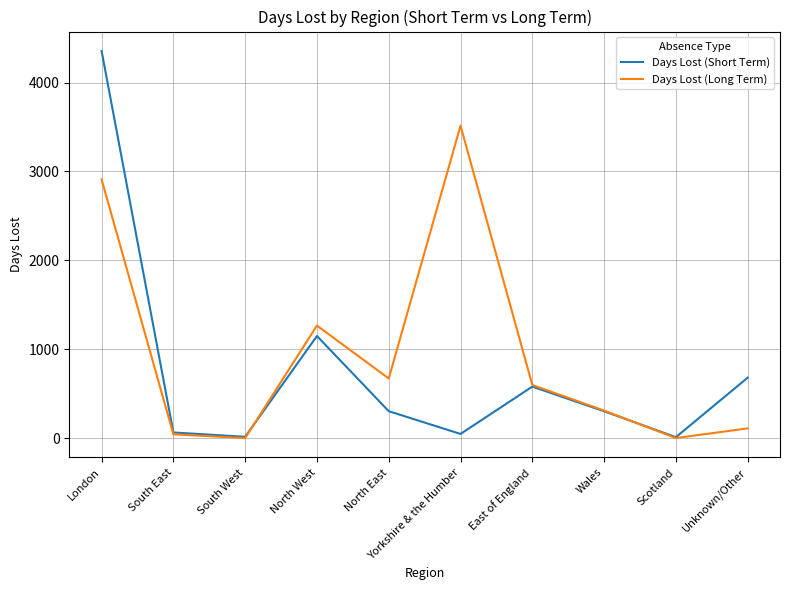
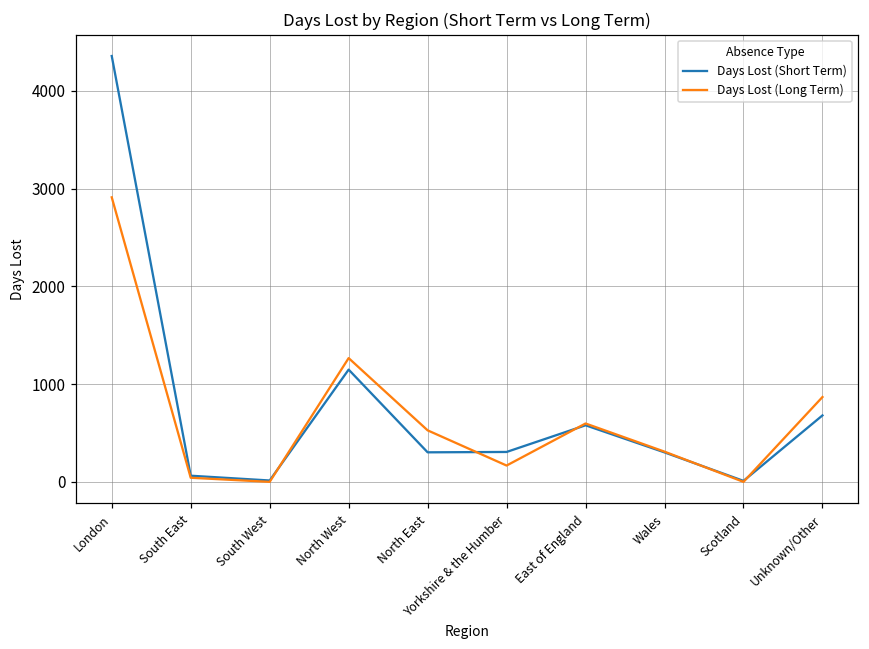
  {
    "Days Lost (Short Term)": {
      "London": 4400,
      "North West": 1100,
      "North East": 300,
-     "Yorkshire & the Humber": 0,
+     "Yorkshire & the Humber": 300,
      "Unknown/Other": 700
    },
    "Days Lost (Long Term)": {
      "London": 2900,
      "North West": 1300,
-     "North East": 700,
-     "Yorkshire & the Humber": 3500,
-     "Unknown/Other": 100
+     "North East": 500,
+     "Yorkshire & the Humber": 200,
+     "Unknown/Other": 900
    }
  }
